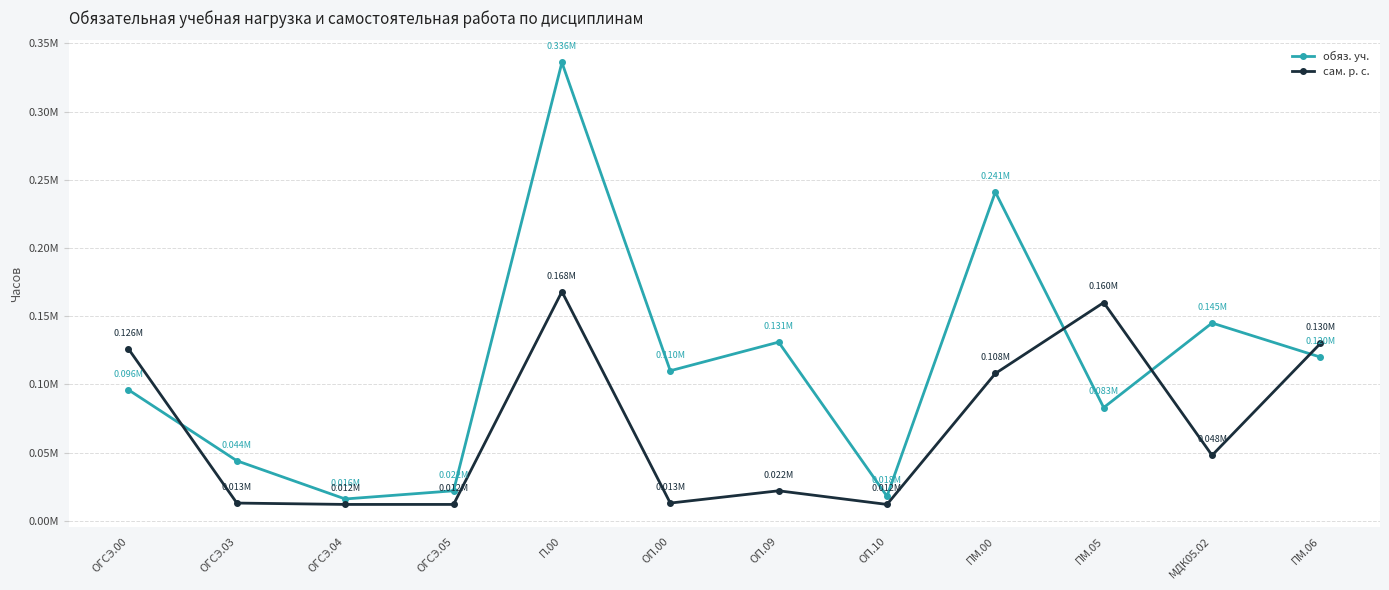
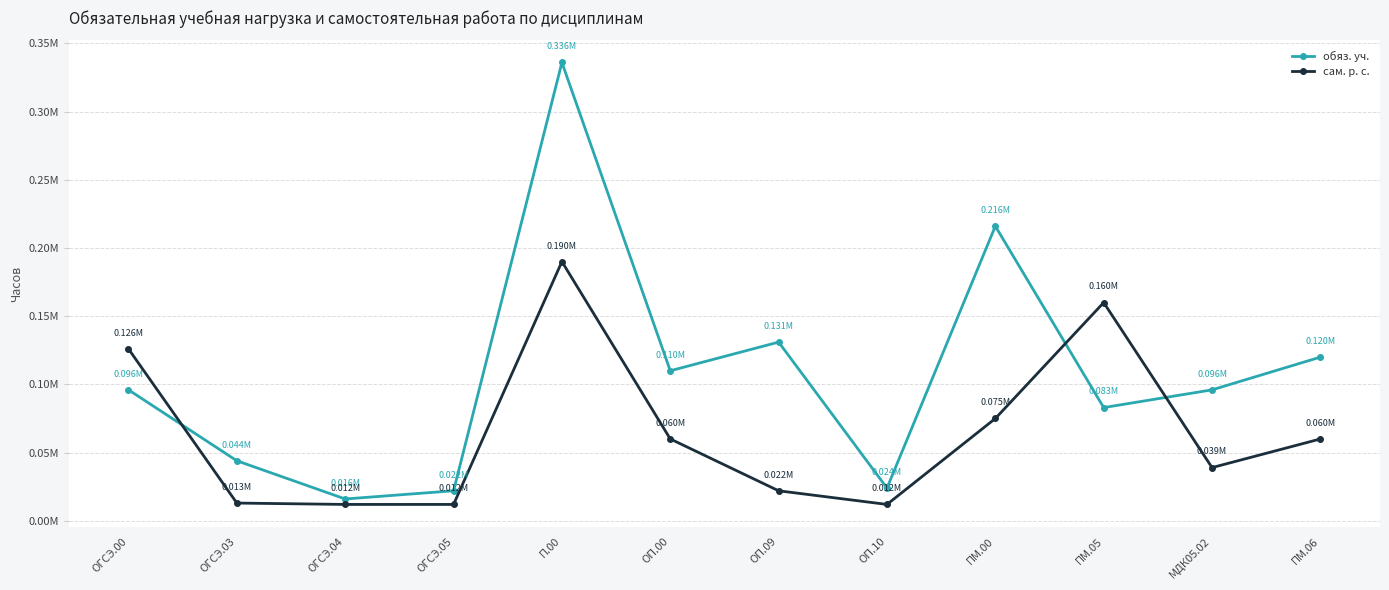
  {
    "обяз. уч.": {
      "ОГСЭ.00": "0.096M",
      "ОГСЭ.03": "0.044M",
      "ОГСЭ.05": "0.022M",
      "П.00": "0.336M",
      "ОП.00": "0.110M",
      "ОП.09": "0.131M",
-     "ОП.10": "0.018M",
-     "ПМ.00": "0.241M",
+     "ОП.10": "0.024M",
+     "ПМ.00": "0.216M",
      "ПМ.05": "0.083M",
-     "МДК05.02": "0.145M",
+     "МДК05.02": "0.096M",
      "ПМ.06": "0.120M"
    },
    "сам. р. с.": {
      "ОГСЭ.00": "0.126M",
      "ОГСЭ.03": "0.013M",
-     "П.00": "0.168M",
-     "ОП.00": "0.013M",
+     "П.00": "0.190M",
+     "ОП.00": "0.060M",
      "ОП.09": "0.022M",
-     "ПМ.00": "0.108M",
+     "ПМ.00": "0.075M",
      "ПМ.05": "0.160M",
-     "МДК05.02": "0.048M",
-     "ПМ.06": "0.130M"
+     "МДК05.02": "0.039M",
+     "ПМ.06": "0.060M"
    }
  }
